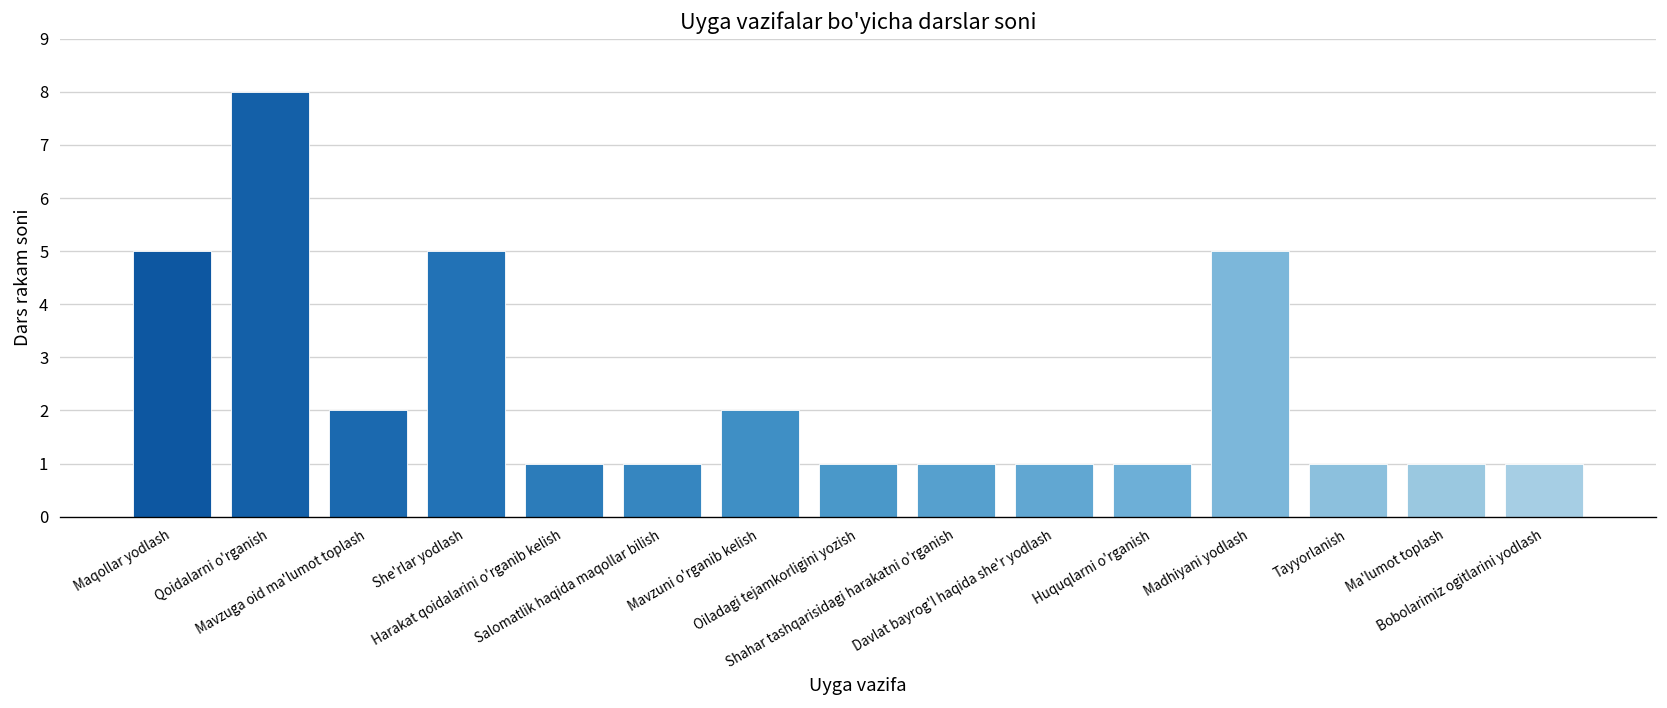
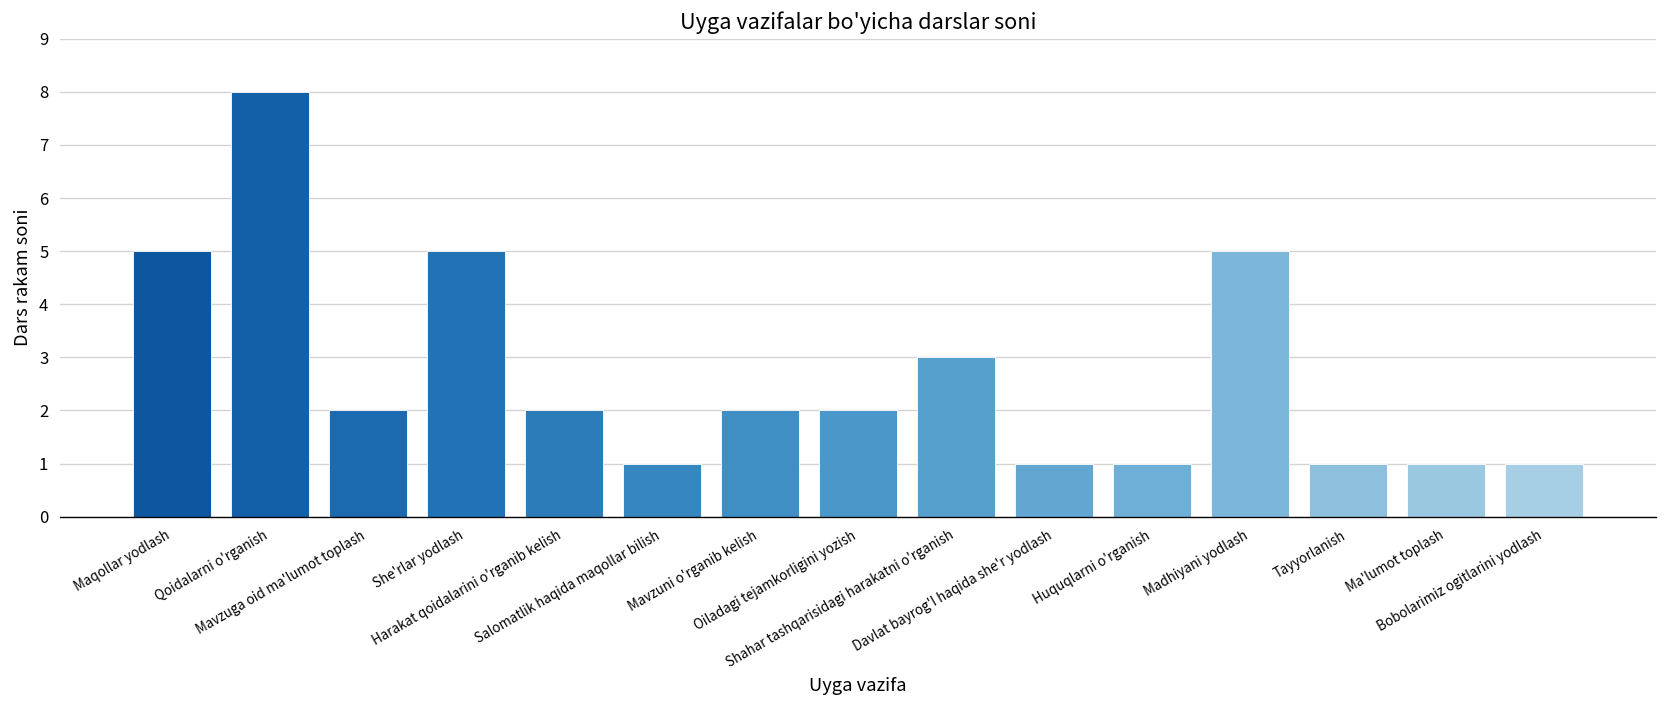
  {
    "Maqollar yodlash": 5,
    "Qoidalarni o'rganish": 8,
    "Mavzuga oid ma'lumot toplash": 2,
    "She'rlar yodlash": 5,
-   "Harakat qoidalarini o'rganib kelish": 1,
+   "Harakat qoidalarini o'rganib kelish": 2,
    "Salomatlik haqida maqollar bilish": 1,
    "Mavzuni o'rganib kelish": 2,
-   "Oiladagi tejamkorligini yozish": 1,
-   "Shahar tashqarisidagi harakatni o'rganish": 1,
+   "Oiladagi tejamkorligini yozish": 2,
+   "Shahar tashqarisidagi harakatni o'rganish": 3,
    "Davlat bayrog'I haqida she'r yodlash": 1,
    "Huquqlarni o'rganish": 1,
    "Madhiyani yodlash": 5,
    "Tayyorlanish": 1,
    "Ma'lumot toplash": 1,
    "Bobolarimiz ogitlarini yodlash": 1
  }
